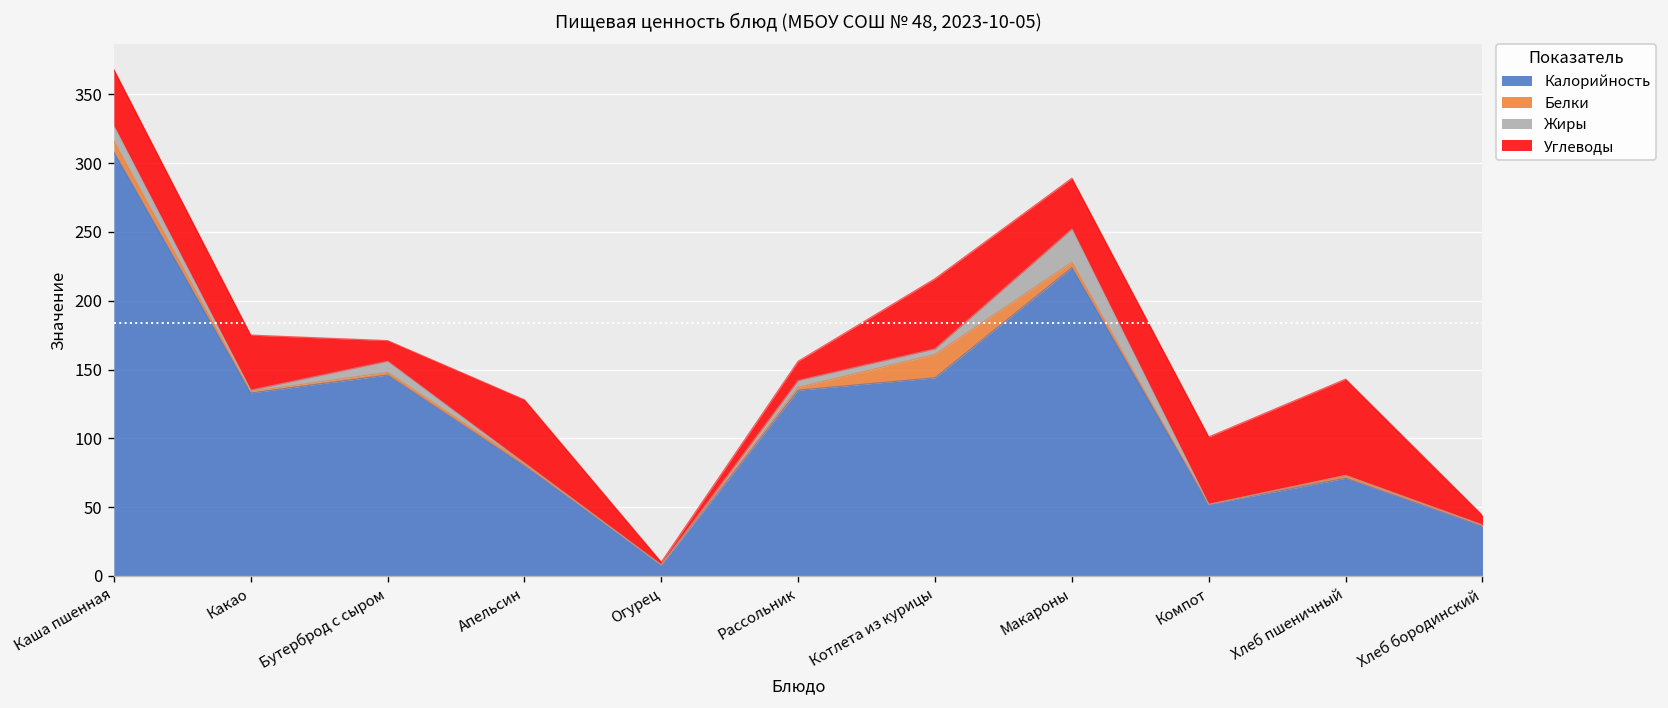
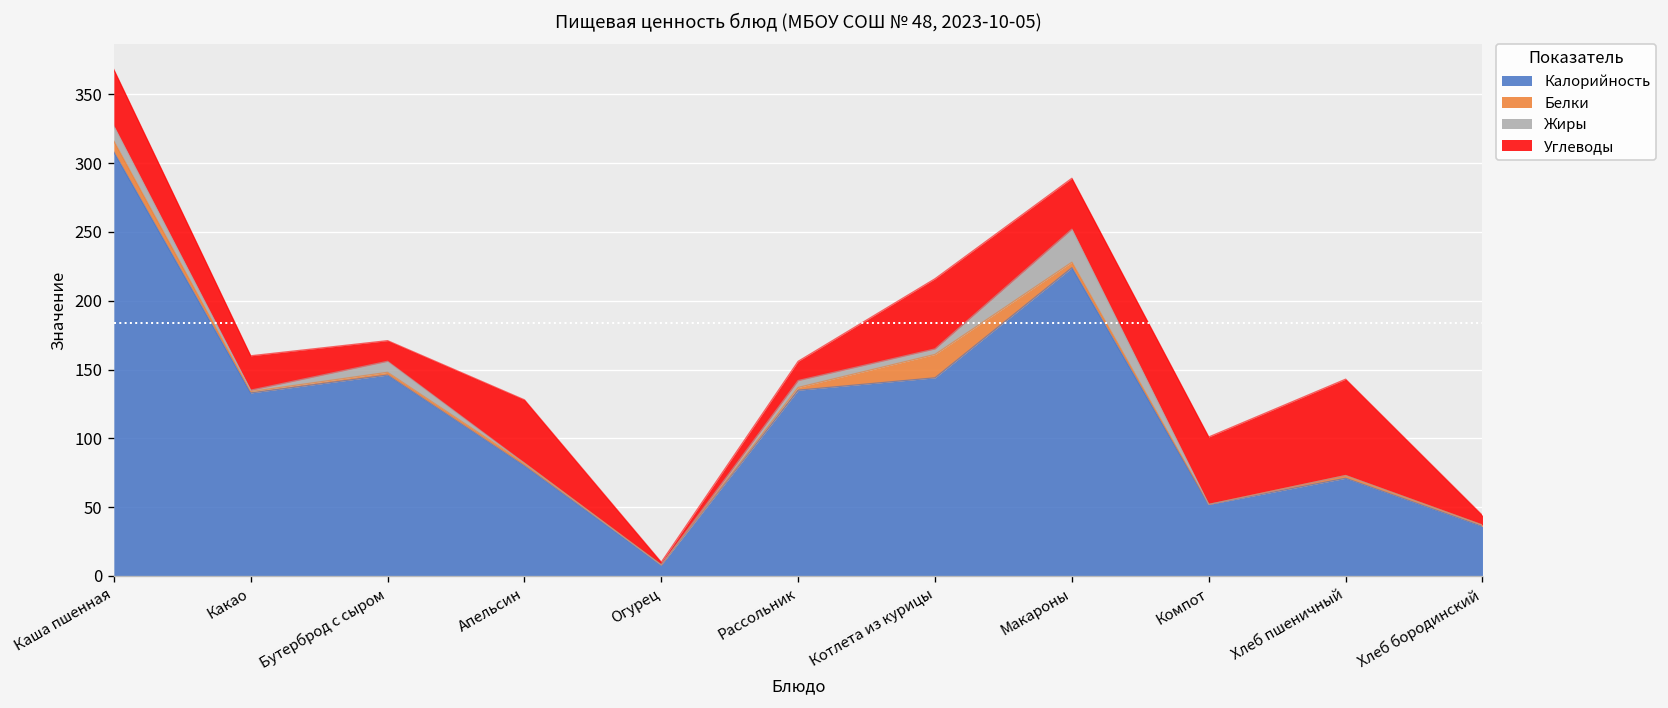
  {
    "Калорийность": {
      "Каша пшенная": 308,
      "Котлета из курицы": 144,
      "Макароны": 224
    },
    "Белки": {
      "Каша пшенная": 8,
      "Котлета из курицы": 17,
      "Макароны": 4
    },
    "Жиры": {
      "Каша пшенная": 11,
      "Бутерброд с сыром": 8,
      "Рассольник": 5,
      "Котлета из курицы": 4,
      "Макароны": 24
    },
    "Углеводы": {
      "Каша пшенная": 41,
-     "Какао": 40,
+     "Какао": 25,
      "Бутерброд с сыром": 15,
      "Апельсин": 46,
      "Рассольник": 14,
      "Котлета из курицы": 51,
      "Макароны": 37,
      "Компот": 49,
      "Хлеб пшеничный": 70,
      "Хлеб бородинский": 7
    }
  }
